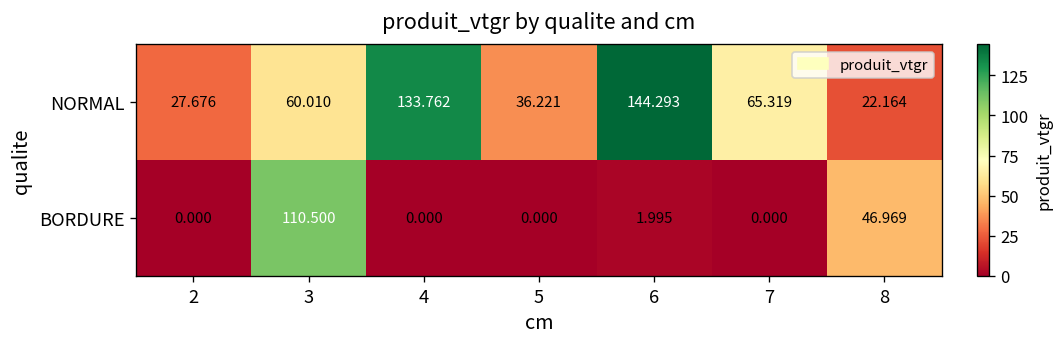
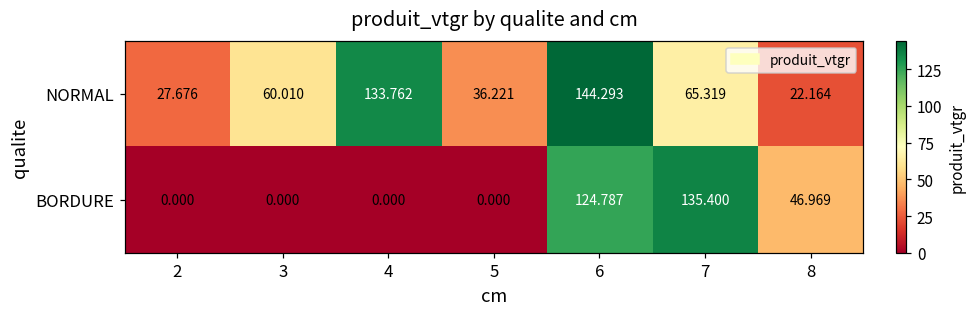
  {
    "NORMAL": {
      "2": 27.676,
      "3": 60.010,
      "4": 133.762,
      "5": 36.221,
      "6": 144.293,
      "7": 65.319,
      "8": 22.164
    },
    "BORDURE": {
      "2": 0.000,
-     "3": 110.500,
+     "3": 0.000,
      "4": 0.000,
      "5": 0.000,
-     "6": 1.995,
-     "7": 0.000,
+     "6": 124.787,
+     "7": 135.400,
      "8": 46.969
    }
  }
